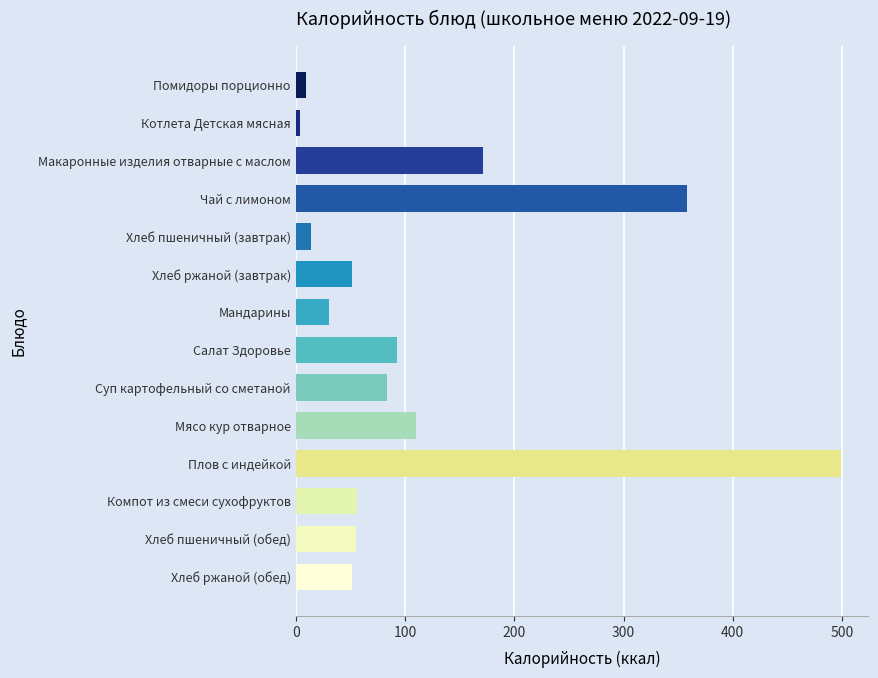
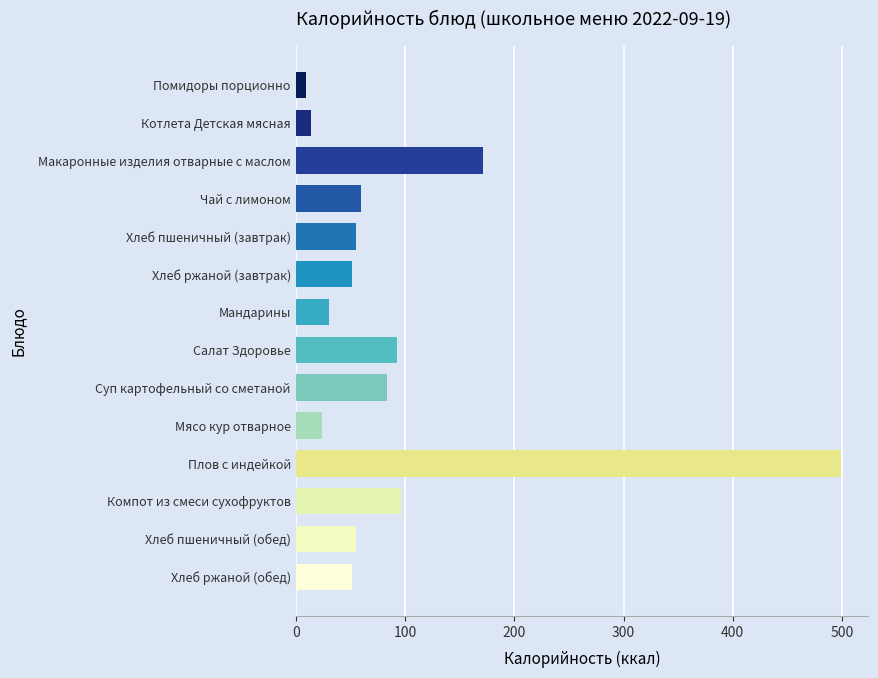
  {
    "Помидоры порционно": 10,
-   "Котлета Детская мясная": 4,
+   "Котлета Детская мясная": 14,
    "Макаронные изделия отварные с маслом": 171,
-   "Чай с лимоном": 358,
-   "Хлеб пшеничный (завтрак)": 14,
+   "Чай с лимоном": 60,
+   "Хлеб пшеничный (завтрак)": 55,
    "Хлеб ржаной (завтрак)": 52,
    "Мандарины": 30,
    "Салат Здоровье": 93,
    "Суп картофельный со сметаной": 84,
-   "Мясо кур отварное": 111,
+   "Мясо кур отварное": 24,
    "Плов с индейкой": 499,
-   "Компот из смеси сухофруктов": 56,
+   "Компот из смеси сухофруктов": 96,
    "Хлеб пшеничный (обед)": 55,
    "Хлеб ржаной (обед)": 52
  }
